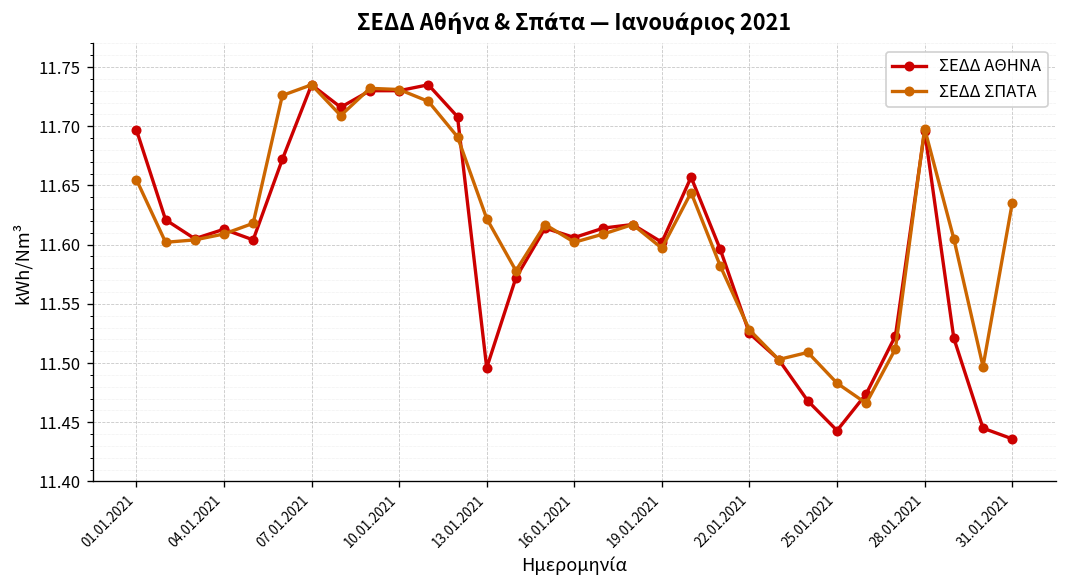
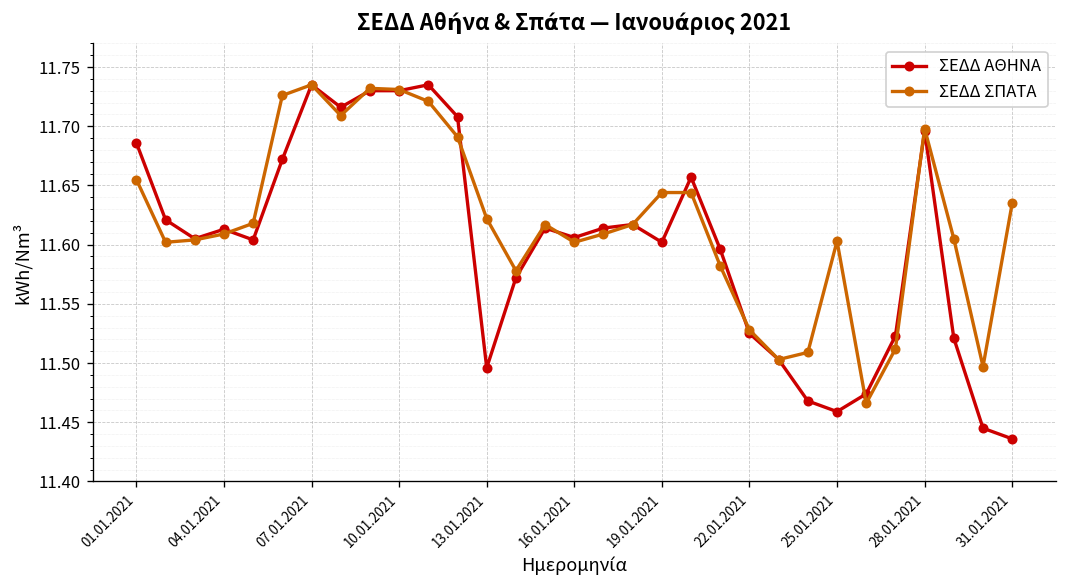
  {
    "ΣΕΔΔ ΑΘΗΝΑ": {
-     "01.01.2021": 11.70,
+     "01.01.2021": 11.69,
      "04.01.2021": 11.61,
      "13.01.2021": 11.50,
      "16.01.2021": 11.61,
      "19.01.2021": 11.60,
      "22.01.2021": 11.53,
-     "25.01.2021": 11.44,
+     "25.01.2021": 11.46,
      "31.01.2021": 11.44
    },
    "ΣΕΔΔ ΣΠΑΤΑ": {
      "01.01.2021": 11.66,
      "04.01.2021": 11.61,
      "13.01.2021": 11.62,
      "16.01.2021": 11.60,
-     "19.01.2021": 11.60,
+     "19.01.2021": 11.64,
      "22.01.2021": 11.53,
-     "25.01.2021": 11.48,
+     "25.01.2021": 11.60,
      "31.01.2021": 11.64
    }
  }
